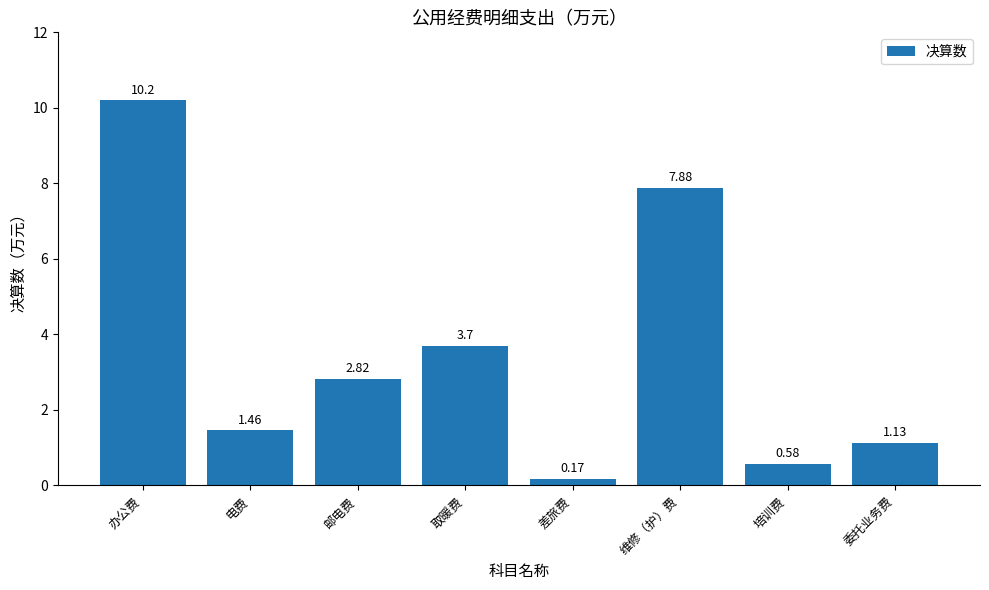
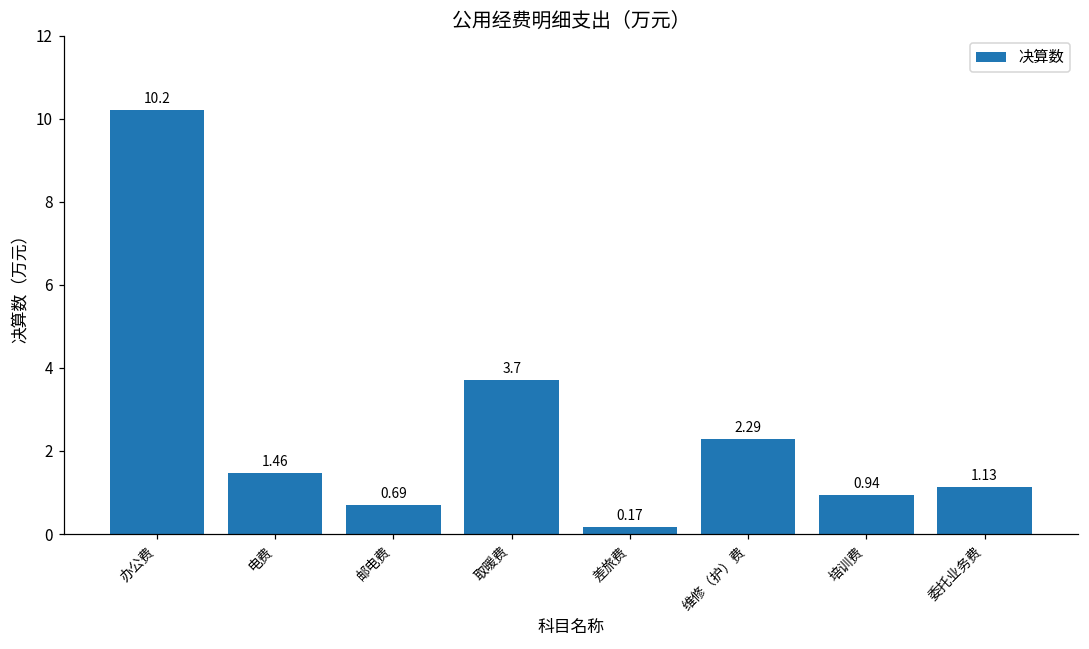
  {
    "办公费": 10.2,
    "电费": 1.46,
-   "邮电费": 2.82,
+   "邮电费": 0.69,
    "取暖费": 3.7,
    "差旅费": 0.17,
-   "维修（护）费": 7.88,
-   "培训费": 0.58,
+   "维修（护）费": 2.29,
+   "培训费": 0.94,
    "委托业务费": 1.13
  }
